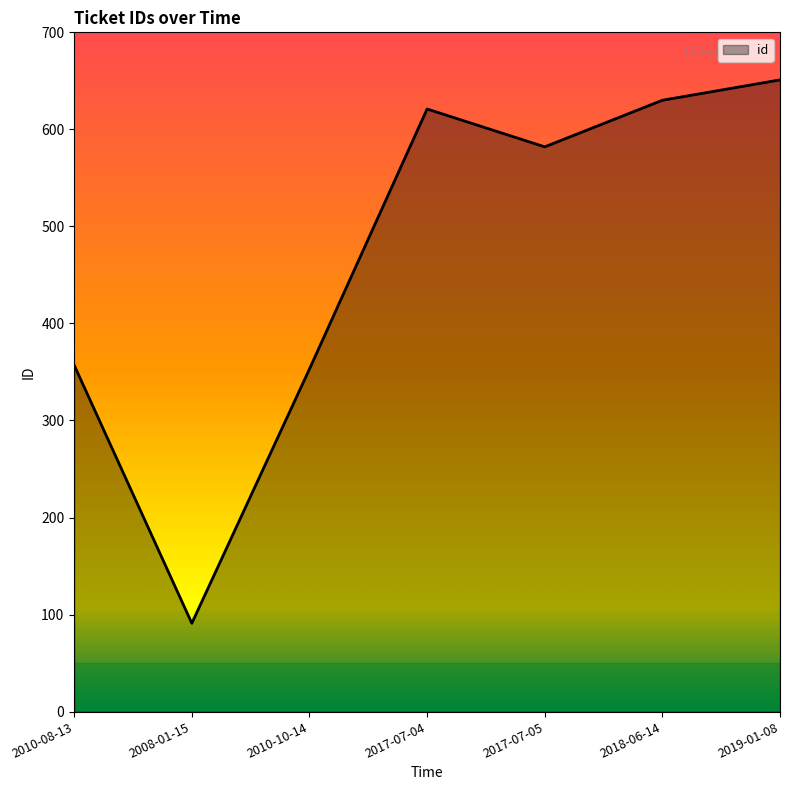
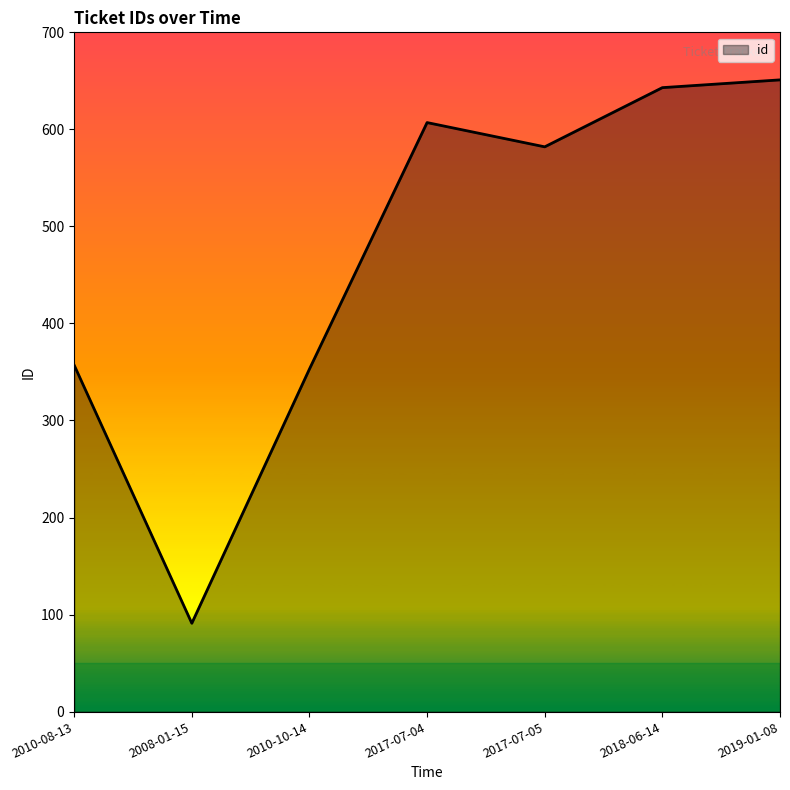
  {
    "2010-08-13": 360,
    "2008-01-15": 90,
    "2010-10-14": 350,
-   "2017-07-04": 620,
+   "2017-07-04": 610,
    "2017-07-05": 580,
-   "2018-06-14": 630,
+   "2018-06-14": 640,
    "2019-01-08": 650
  }
